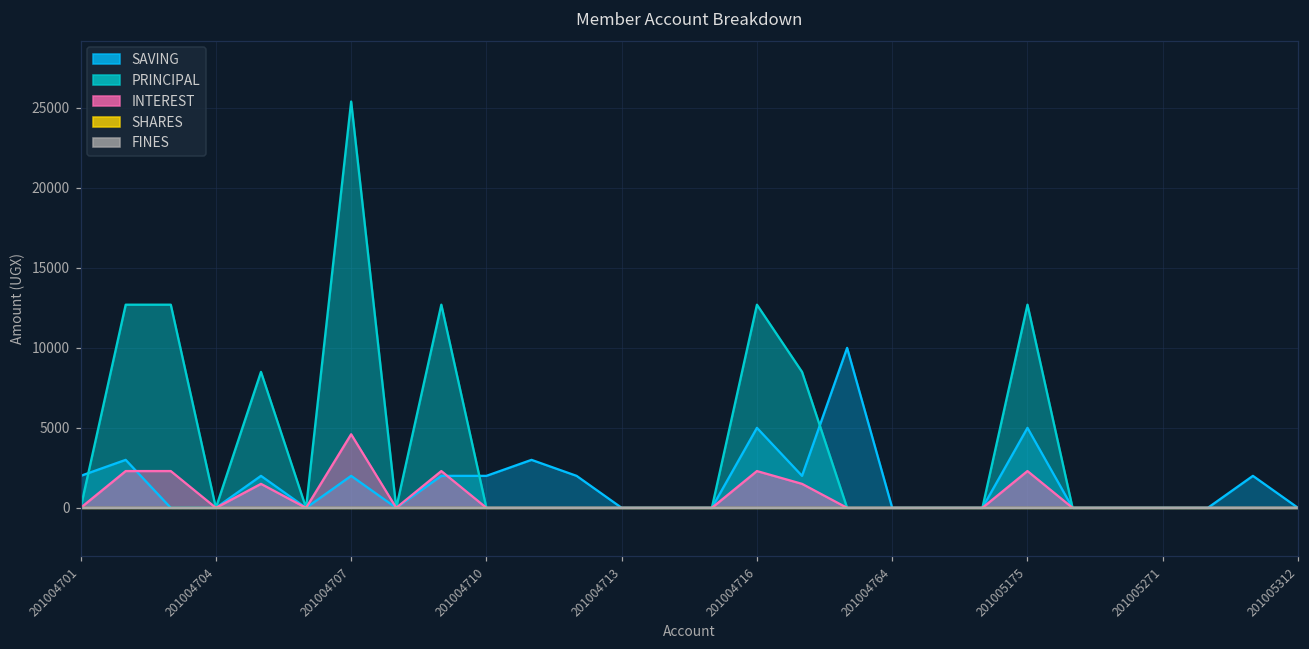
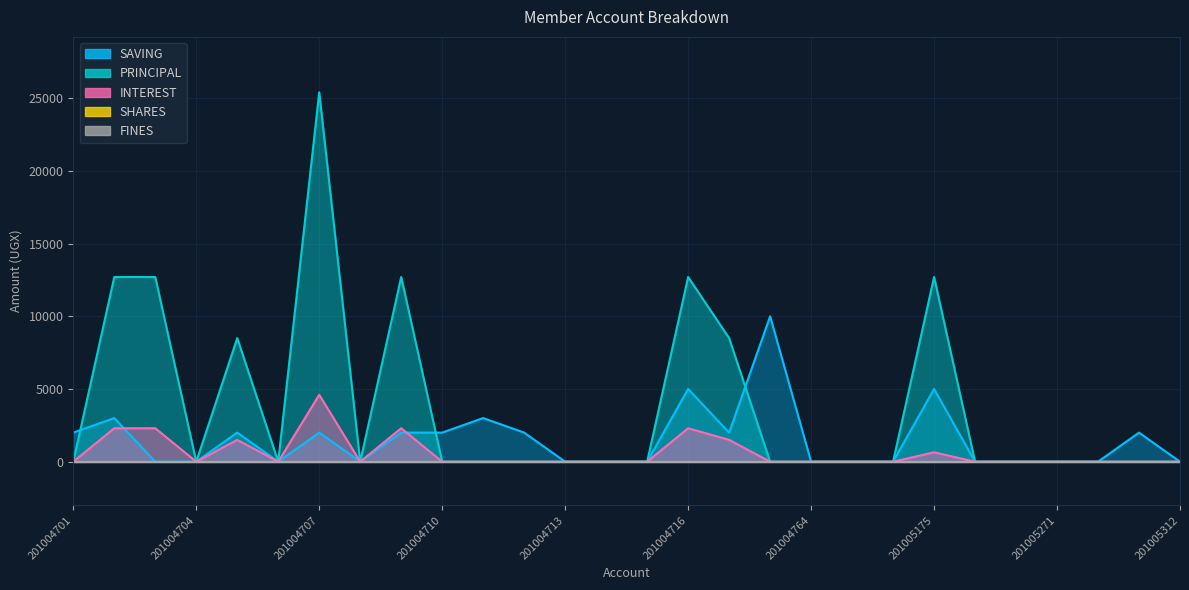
  {
    "INTEREST": {
      "201004707": 4600,
      "201004716": 2300,
-     "201005175": 2300
+     "201005175": 600
    },
    "FINES": {
      "201004707": 0,
      "201004716": 0,
      "201005175": 0
    }
  }
